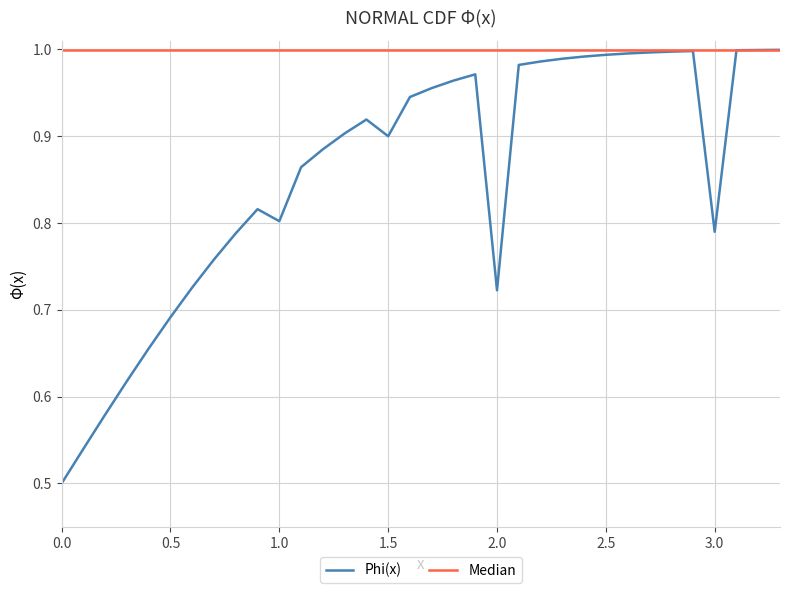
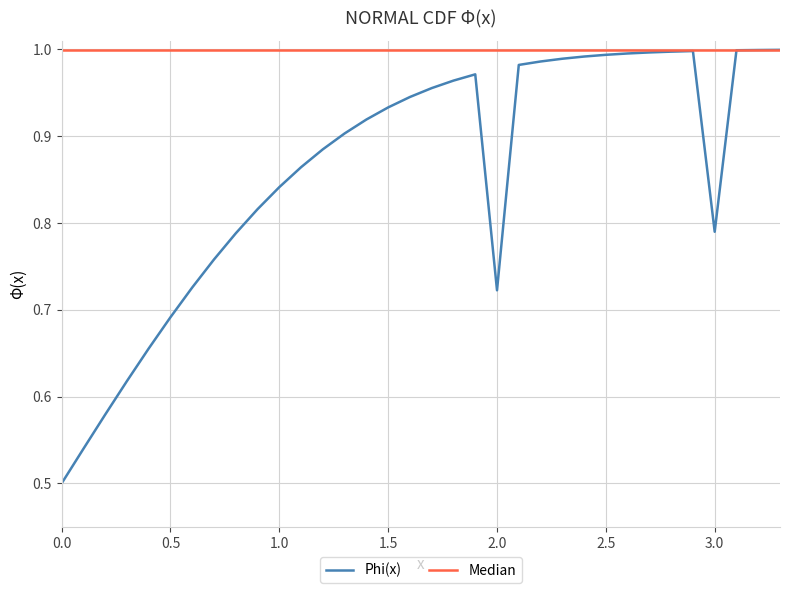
  {
    "Phi(x)": {
      "0.0": 0.50,
      "0.5": 0.69,
-     "1.0": 0.80,
-     "1.5": 0.90,
+     "1.0": 0.84,
+     "1.5": 0.93,
      "2.0": 0.72,
      "2.5": 0.99,
      "3.0": 0.79
    },
    "Median": {
      "0.0": 1.00,
      "0.5": 1.00,
      "1.0": 1.00,
      "1.5": 1.00,
      "2.0": 1.00,
      "2.5": 1.00,
      "3.0": 1.00
    }
  }
